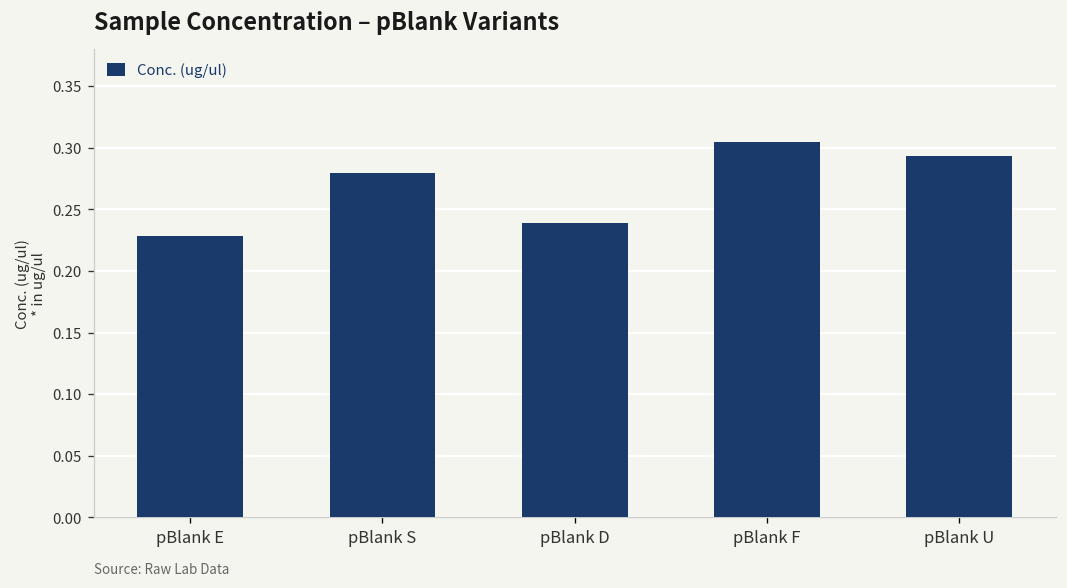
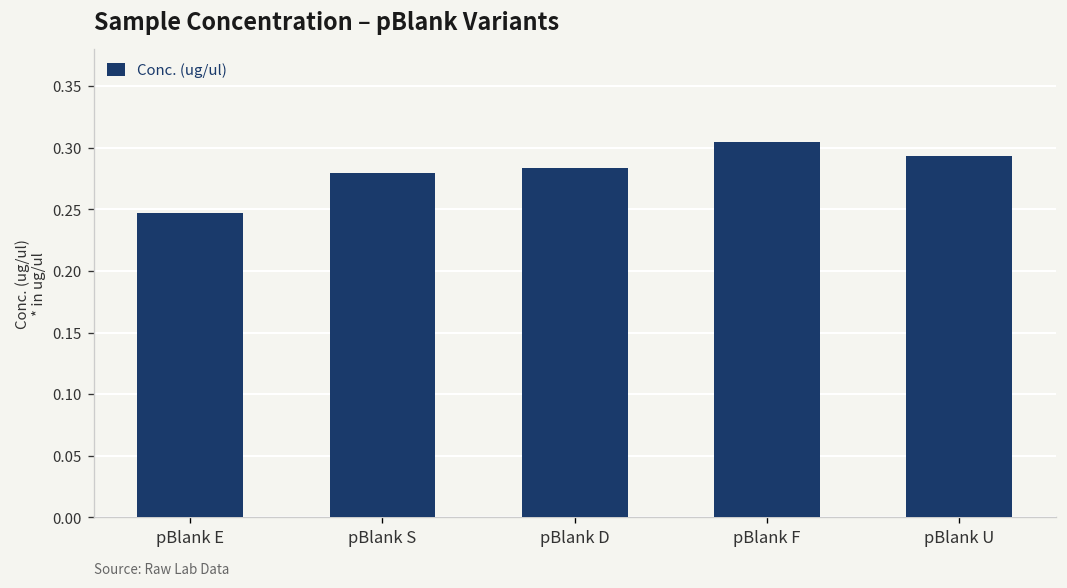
  {
-   "pBlank E": 0.229,
+   "pBlank E": 0.247,
    "pBlank S": 0.279,
-   "pBlank D": 0.239,
+   "pBlank D": 0.284,
    "pBlank F": 0.304,
    "pBlank U": 0.294
  }
